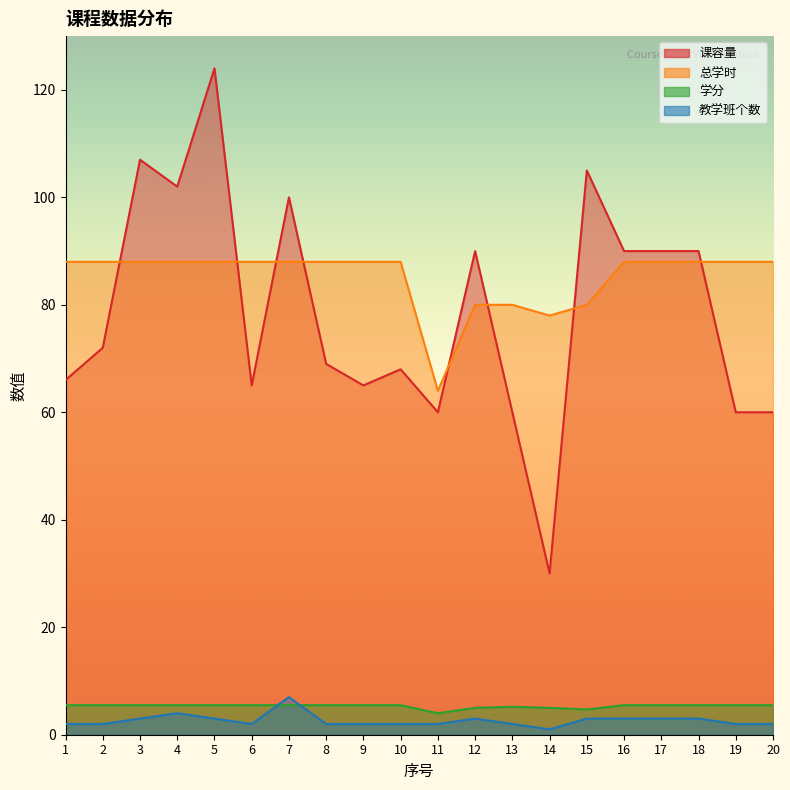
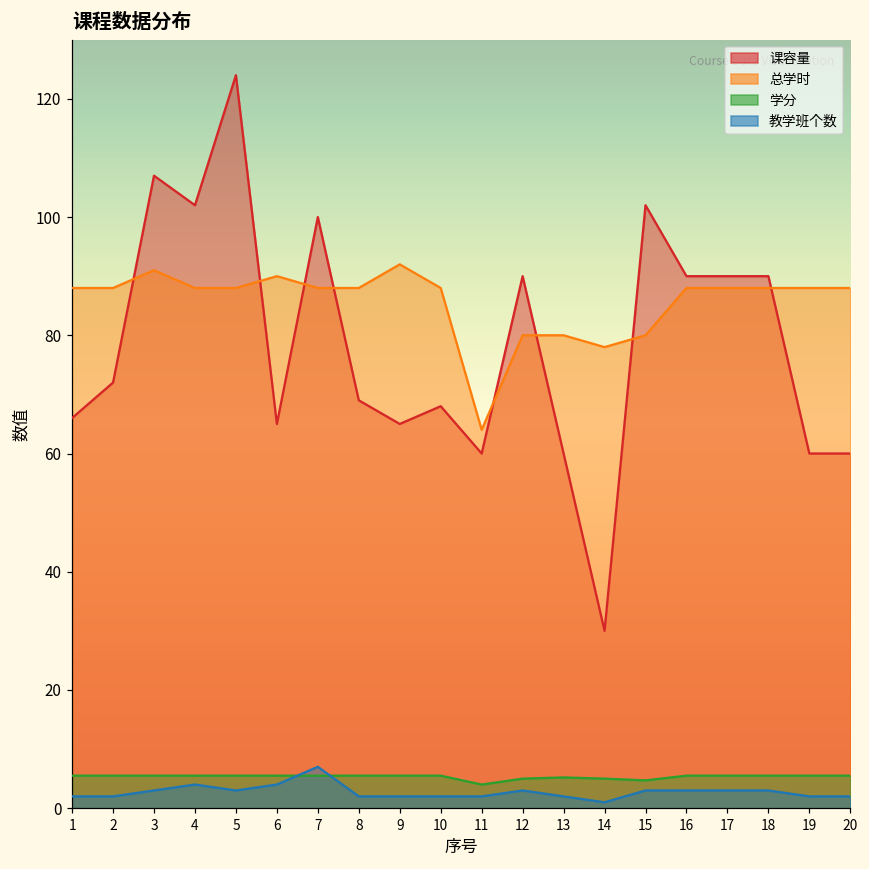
  {
    "课容量": {
      "1": 66,
      "2": 72,
      "3": 107,
      "4": 102,
      "5": 124,
      "6": 65,
      "7": 100,
      "8": 69,
      "9": 65,
      "10": 68,
      "11": 60,
      "12": 90,
      "13": 60,
      "14": 30,
-     "15": 105,
+     "15": 102,
      "16": 90,
      "17": 90,
      "18": 90,
      "19": 60,
      "20": 60
    },
    "总学时": {
      "1": 88,
      "2": 88,
-     "3": 88,
+     "3": 91,
      "4": 88,
      "5": 88,
-     "6": 88,
+     "6": 90,
      "7": 88,
      "8": 88,
-     "9": 88,
+     "9": 92,
      "10": 88,
      "11": 64,
      "12": 80,
      "13": 80,
      "14": 78,
      "15": 80,
      "16": 88,
      "17": 88,
      "18": 88,
      "19": 88,
      "20": 88
    },
    "学分": {
      "1": 6,
      "2": 6,
      "3": 6,
      "4": 6,
      "5": 6,
      "6": 6,
      "7": 6,
      "8": 6,
      "9": 6,
      "10": 6,
      "11": 4,
      "12": 5,
      "13": 5,
      "14": 5,
      "15": 5,
      "16": 6,
      "17": 6,
      "18": 6,
      "19": 6,
      "20": 6
    },
    "教学班个数": {
      "1": 2,
      "2": 2,
      "3": 3,
      "4": 4,
      "5": 3,
-     "6": 2,
+     "6": 4,
      "7": 7,
      "8": 2,
      "9": 2,
      "10": 2,
      "11": 2,
      "12": 3,
      "13": 2,
      "14": 1,
      "15": 3,
      "16": 3,
      "17": 3,
      "18": 3,
      "19": 2,
      "20": 2
    }
  }
